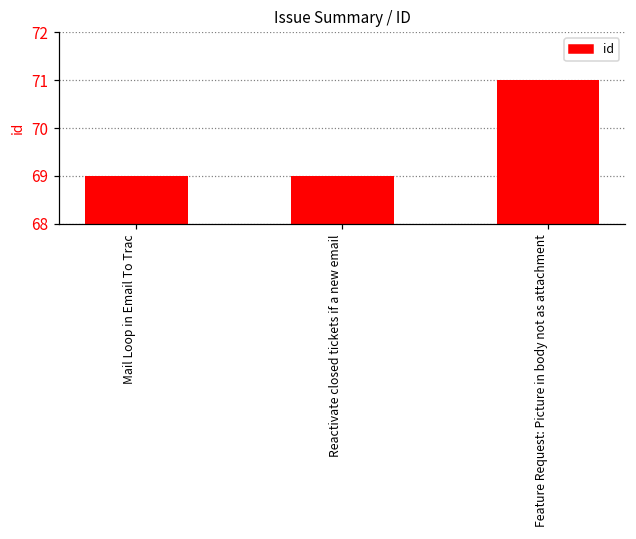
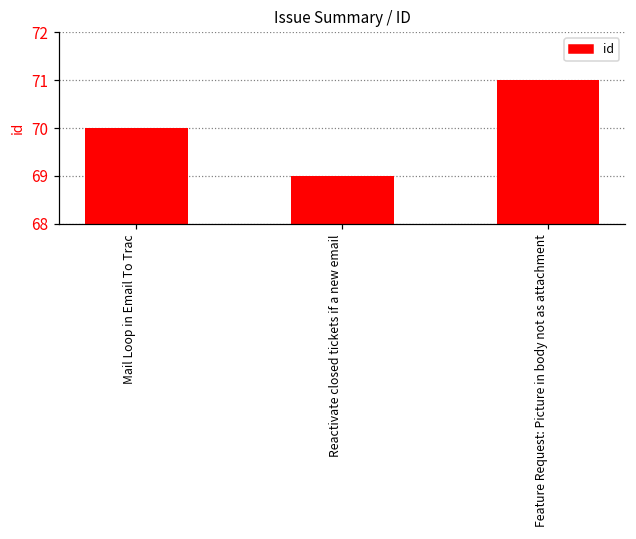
  {
-   "Mail Loop in Email To Trac": 69,
+   "Mail Loop in Email To Trac": 70,
    "Reactivate closed tickets if a new email": 69,
    "Feature Request: Picture in body not as attachment": 71
  }
